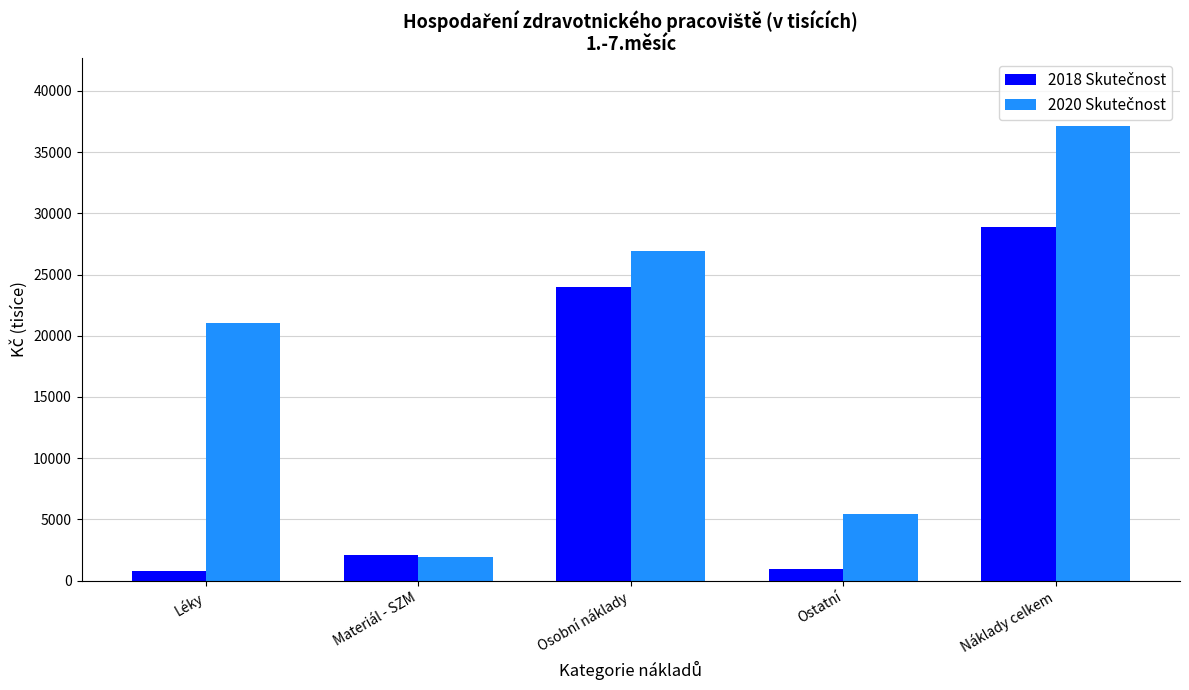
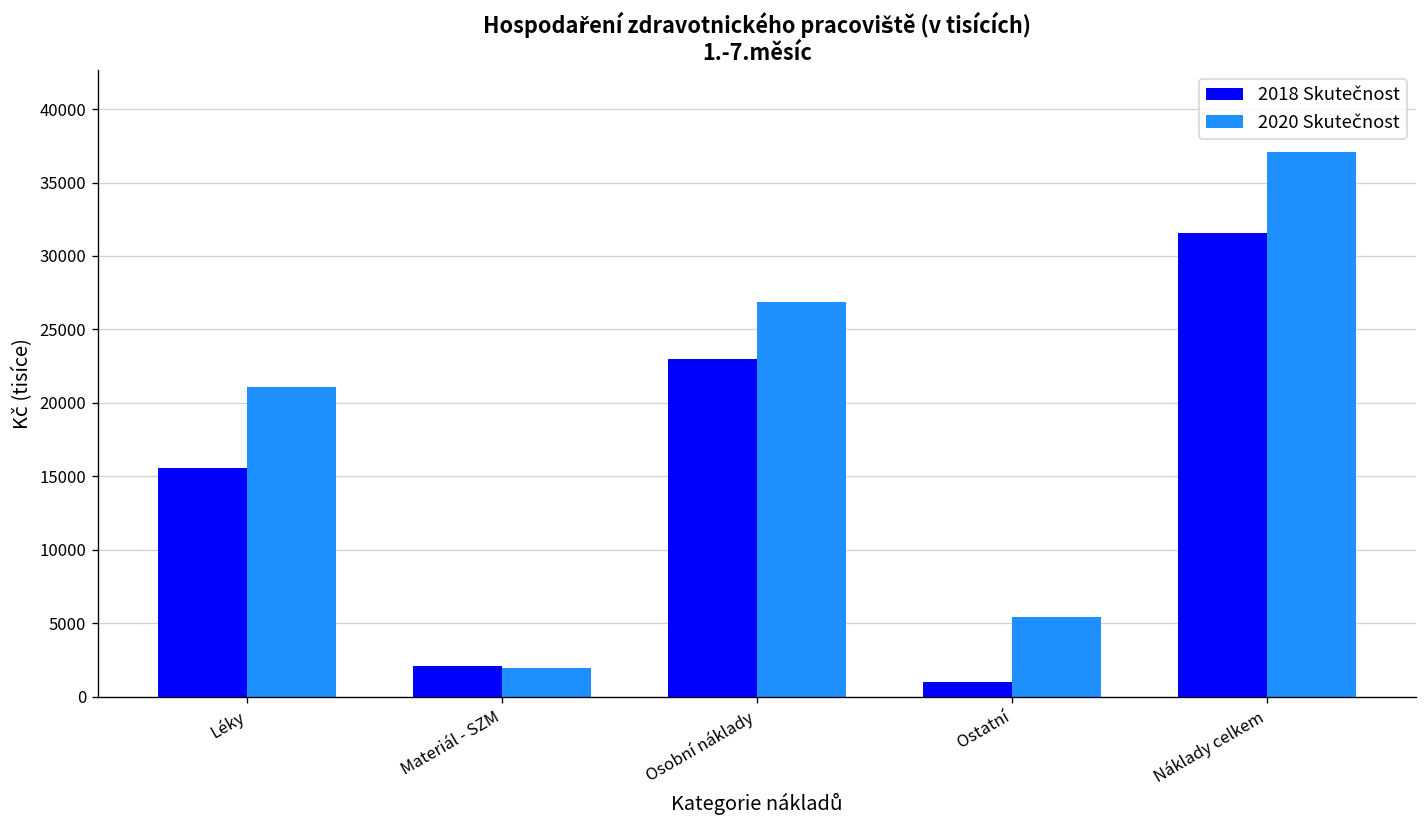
  {
    "2018 Skutečnost": {
-     "Léky": 800,
+     "Léky": 15600,
      "Materiál - SZM": 2100,
-     "Osobní náklady": 24000,
+     "Osobní náklady": 23000,
      "Ostatní": 1000,
-     "Náklady celkem": 28900
+     "Náklady celkem": 31600
    },
    "2020 Skutečnost": {
      "Léky": 21100,
      "Materiál - SZM": 1900,
      "Osobní náklady": 26900,
      "Ostatní": 5400,
      "Náklady celkem": 37100
    }
  }
